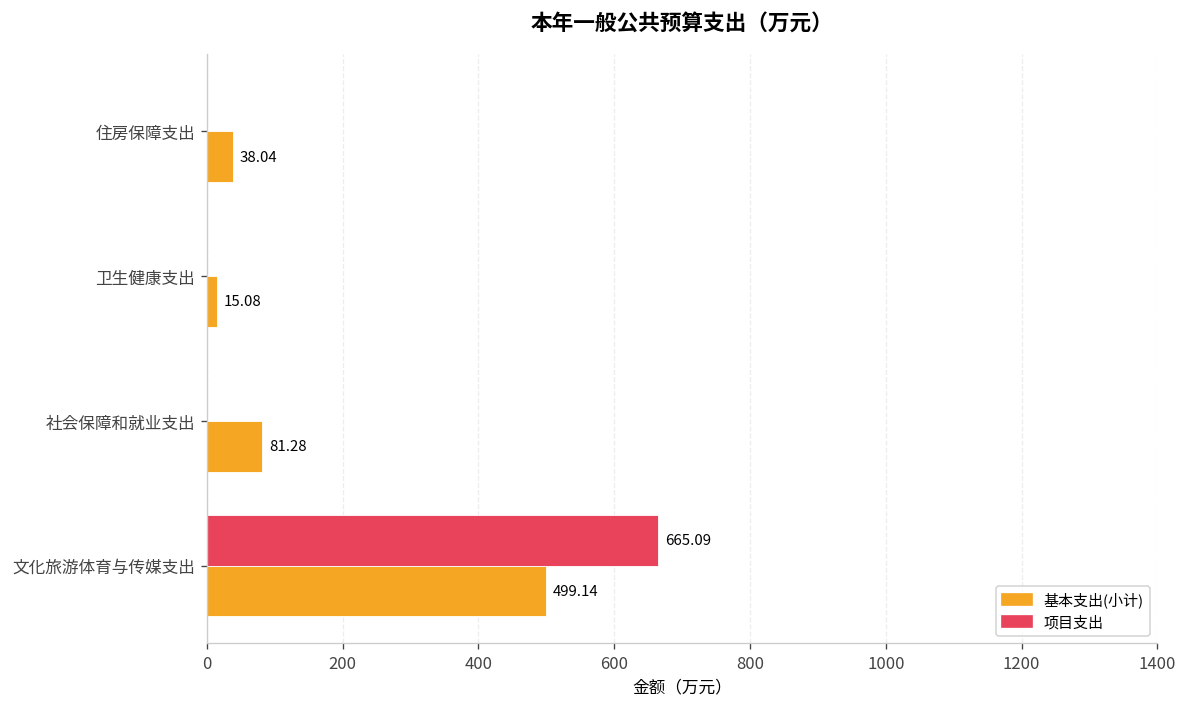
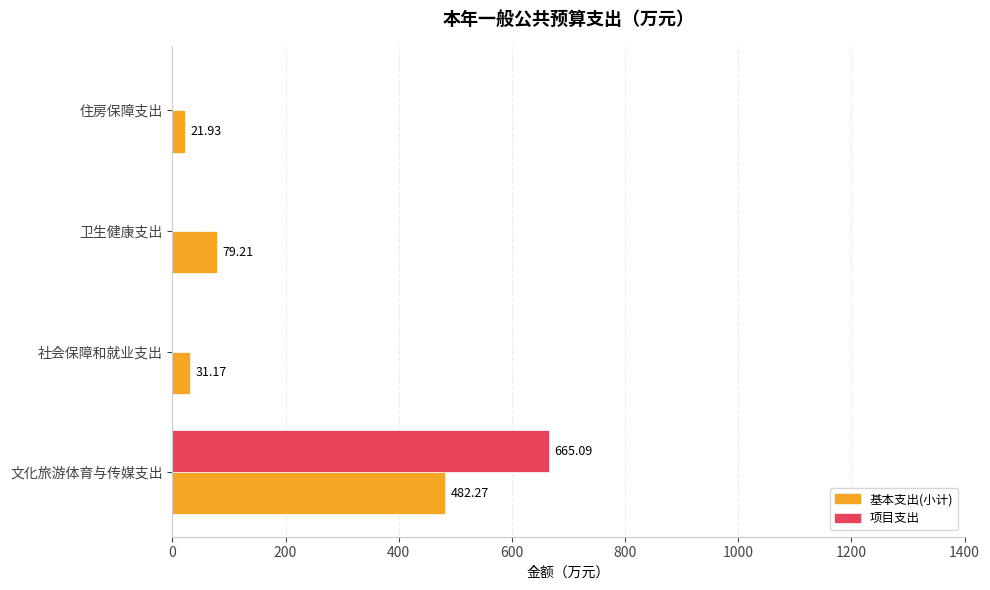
  {
    "基本支出(小计)": {
-     "住房保障支出": 38.04,
-     "卫生健康支出": 15.08,
-     "社会保障和就业支出": 81.28,
-     "文化旅游体育与传媒支出": 499.14
+     "住房保障支出": 21.93,
+     "卫生健康支出": 79.21,
+     "社会保障和就业支出": 31.17,
+     "文化旅游体育与传媒支出": 482.27
    },
    "项目支出": {
      "文化旅游体育与传媒支出": 665.09
    }
  }
